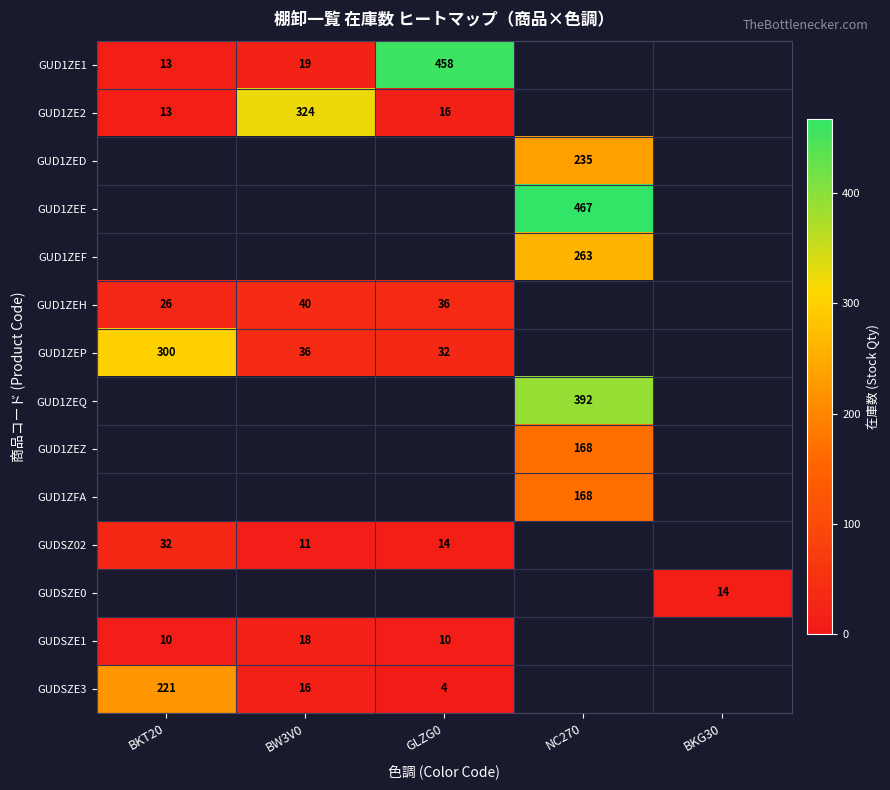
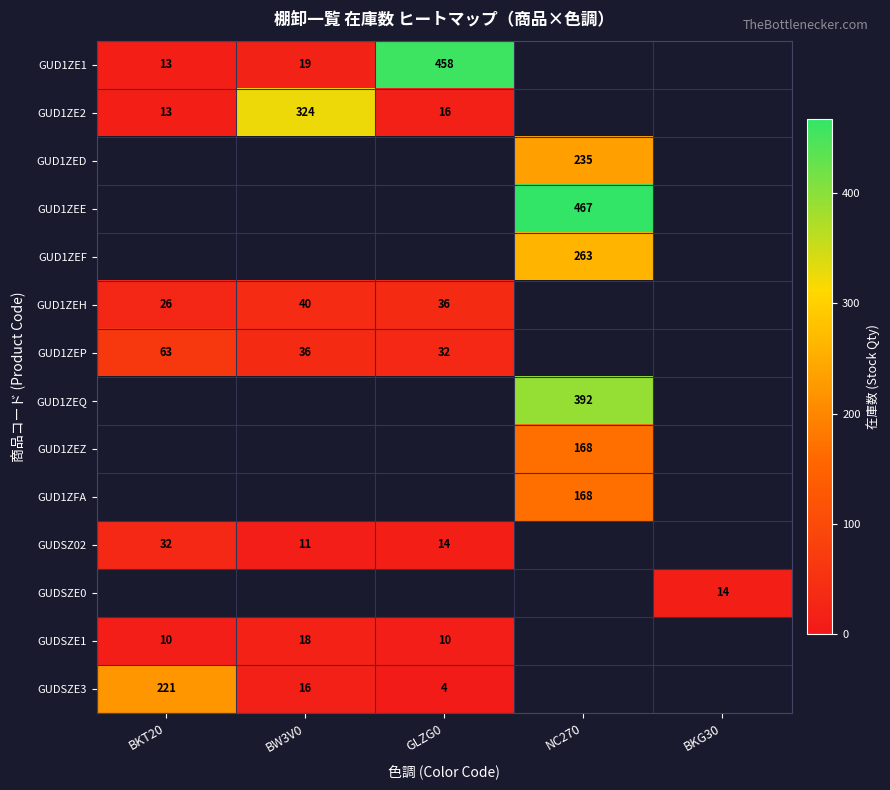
  {
    "GUD1ZE1": {
      "BKT20": 13,
      "BW3V0": 19,
      "GLZG0": 458
    },
    "GUD1ZE2": {
      "BKT20": 13,
      "BW3V0": 324,
      "GLZG0": 16
    },
    "GUD1ZED": {
      "NC270": 235
    },
    "GUD1ZEE": {
      "NC270": 467
    },
    "GUD1ZEF": {
      "NC270": 263
    },
    "GUD1ZEH": {
      "BKT20": 26,
      "BW3V0": 40,
      "GLZG0": 36
    },
    "GUD1ZEP": {
-     "BKT20": 300,
+     "BKT20": 63,
      "BW3V0": 36,
      "GLZG0": 32
    },
    "GUD1ZEQ": {
      "NC270": 392
    },
    "GUD1ZEZ": {
      "NC270": 168
    },
    "GUD1ZFA": {
      "NC270": 168
    },
    "GUDSZ02": {
      "BKT20": 32,
      "BW3V0": 11,
      "GLZG0": 14
    },
    "GUDSZE0": {
      "BKG30": 14
    },
    "GUDSZE1": {
      "BKT20": 10,
      "BW3V0": 18,
      "GLZG0": 10
    },
    "GUDSZE3": {
      "BKT20": 221,
      "BW3V0": 16,
      "GLZG0": 4
    }
  }
